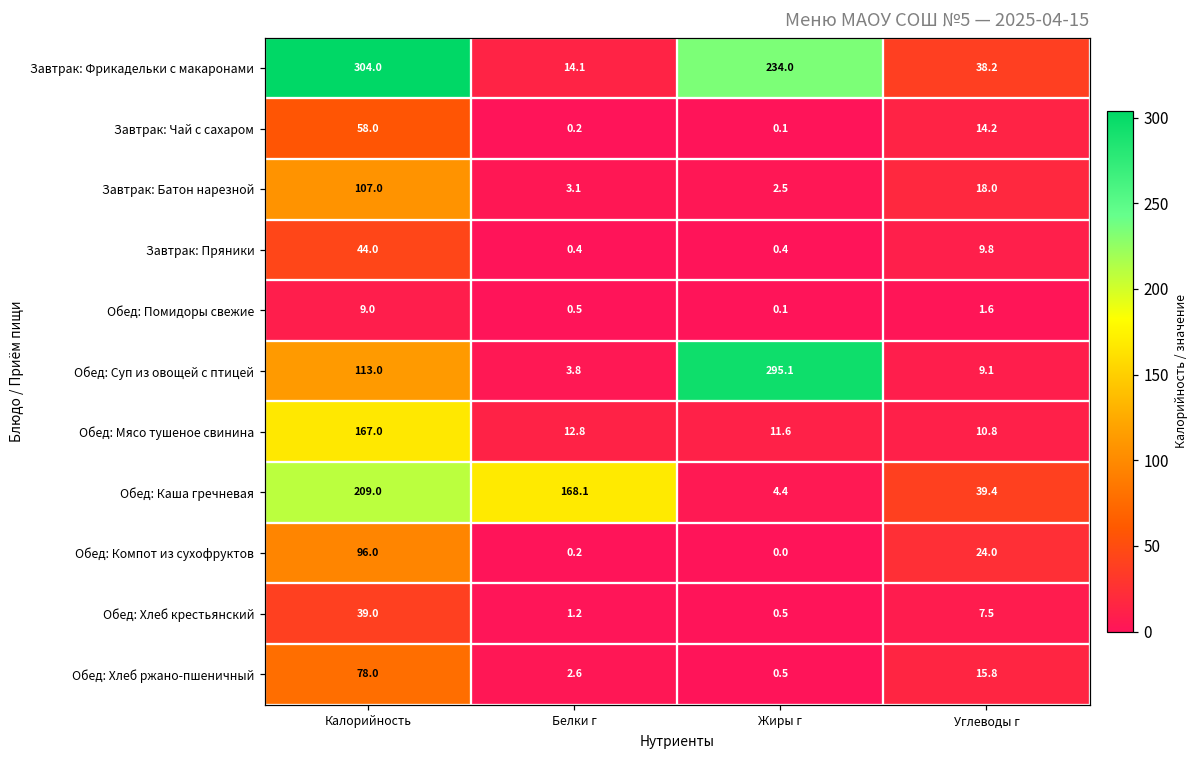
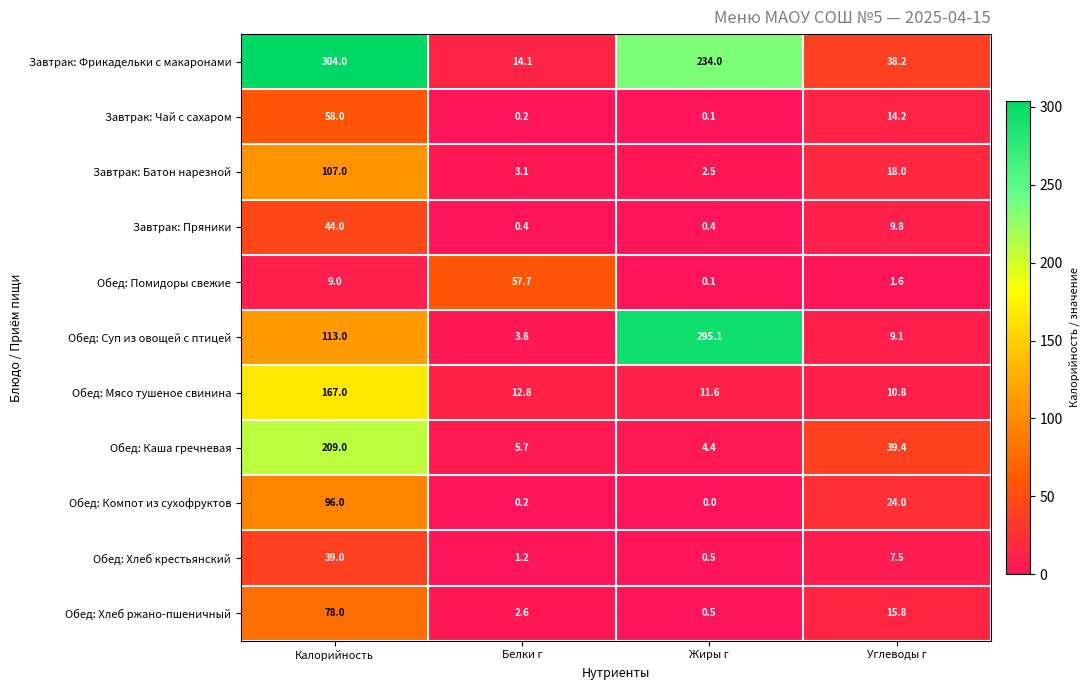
  {
    "Завтрак: Фрикадельки с макаронами": {
      "Калорийность": 304.0,
      "Белки г": 14.1,
      "Жиры г": 234.0,
      "Углеводы г": 38.2
    },
    "Завтрак: Чай с сахаром": {
      "Калорийность": 58.0,
      "Белки г": 0.2,
      "Жиры г": 0.1,
      "Углеводы г": 14.2
    },
    "Завтрак: Батон нарезной": {
      "Калорийность": 107.0,
      "Белки г": 3.1,
      "Жиры г": 2.5,
      "Углеводы г": 18.0
    },
    "Завтрак: Пряники": {
      "Калорийность": 44.0,
      "Белки г": 0.4,
      "Жиры г": 0.4,
      "Углеводы г": 9.8
    },
    "Обед: Помидоры свежие": {
      "Калорийность": 9.0,
-     "Белки г": 0.5,
+     "Белки г": 57.7,
      "Жиры г": 0.1,
      "Углеводы г": 1.6
    },
    "Обед: Суп из овощей с птицей": {
      "Калорийность": 113.0,
      "Белки г": 3.8,
      "Жиры г": 295.1,
      "Углеводы г": 9.1
    },
    "Обед: Мясо тушеное свинина": {
      "Калорийность": 167.0,
      "Белки г": 12.8,
      "Жиры г": 11.6,
      "Углеводы г": 10.8
    },
    "Обед: Каша гречневая": {
      "Калорийность": 209.0,
-     "Белки г": 168.1,
+     "Белки г": 5.7,
      "Жиры г": 4.4,
      "Углеводы г": 39.4
    },
    "Обед: Компот из сухофруктов": {
      "Калорийность": 96.0,
      "Белки г": 0.2,
      "Жиры г": 0.0,
      "Углеводы г": 24.0
    },
    "Обед: Хлеб крестьянский": {
      "Калорийность": 39.0,
      "Белки г": 1.2,
      "Жиры г": 0.5,
      "Углеводы г": 7.5
    },
    "Обед: Хлеб ржано-пшеничный": {
      "Калорийность": 78.0,
      "Белки г": 2.6,
      "Жиры г": 0.5,
      "Углеводы г": 15.8
    }
  }
